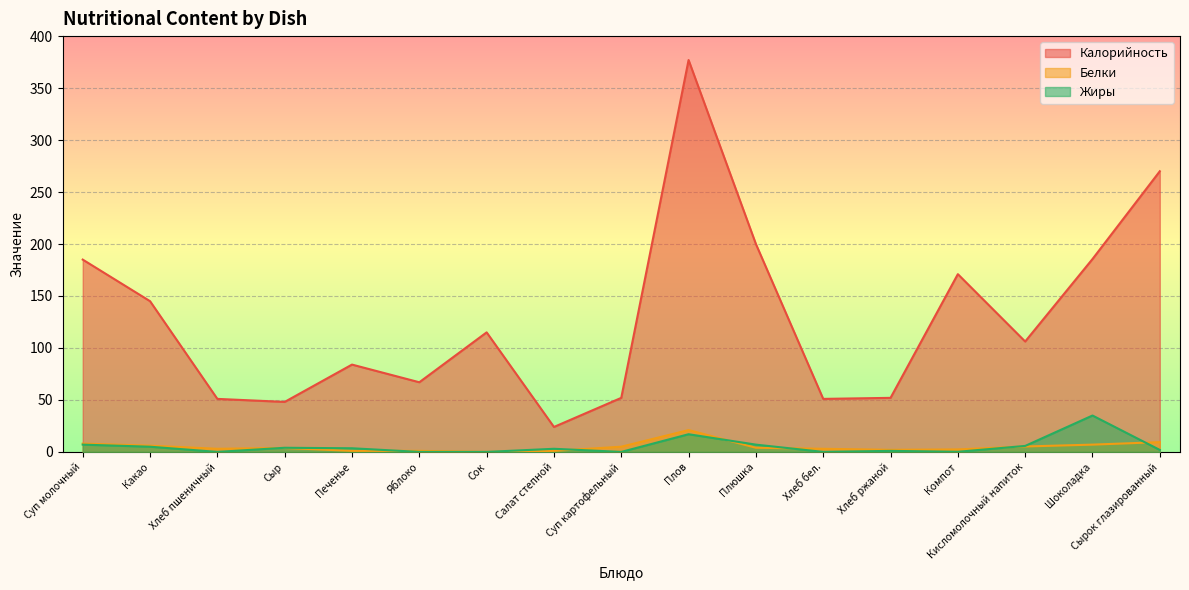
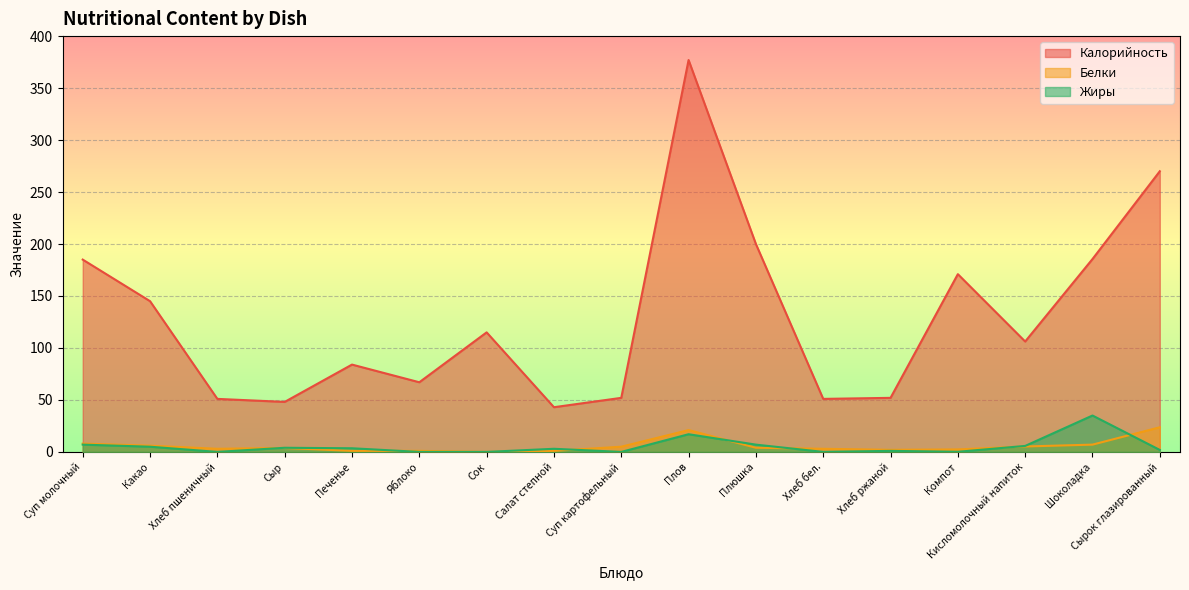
  {
    "Калорийность": {
      "Суп молочный": 185,
      "Какао": 145,
      "Хлеб пшеничный": 51,
      "Сыр": 48,
      "Печенье": 84,
      "Яблоко": 67,
      "Сок": 115,
-     "Салат степной": 24,
+     "Салат степной": 43,
      "Суп картофельный": 52,
      "Плов": 377,
      "Плюшка": 200,
      "Хлеб бел.": 51,
      "Хлеб ржаной": 52,
      "Компот": 171,
      "Кисломолочный напиток": 106,
      "Шоколадка": 186,
      "Сырок глазированный": 270
    },
    "Белки": {
      "Хлеб пшеничный": 3,
      "Печенье": 1,
      "Суп картофельный": 5,
      "Плов": 21,
      "Плюшка": 4,
      "Хлеб бел.": 3,
      "Шоколадка": 7,
-     "Сырок глазированный": 9
+     "Сырок глазированный": 24
    },
    "Жиры": {
      "Хлеб пшеничный": 0,
      "Печенье": 4,
      "Суп картофельный": 0,
      "Плов": 17,
      "Плюшка": 7,
      "Хлеб бел.": 0,
      "Шоколадка": 35,
      "Сырок глазированный": 2
    }
  }
